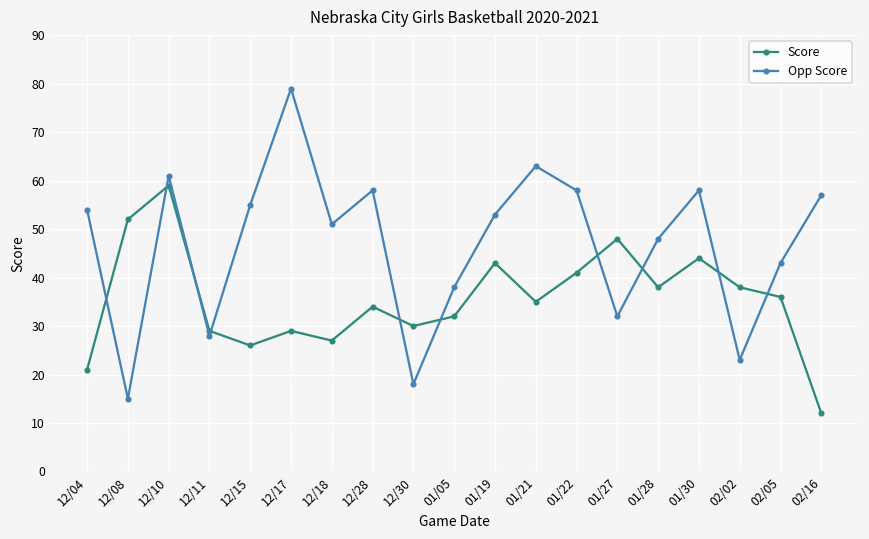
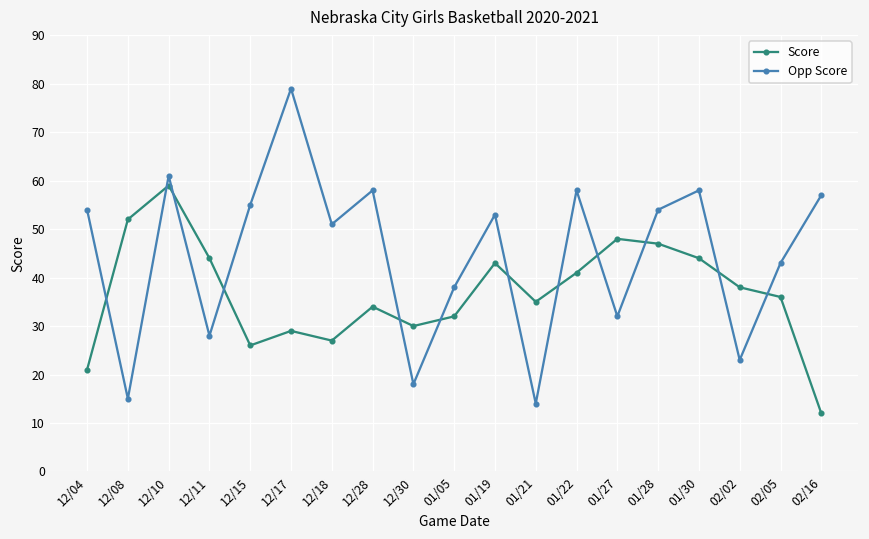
  {
    "Score": {
      "12/04": 21,
      "12/08": 52,
      "12/10": 59,
-     "12/11": 29,
+     "12/11": 44,
      "12/15": 26,
      "12/17": 29,
      "12/18": 27,
      "12/28": 34,
      "12/30": 30,
      "01/05": 32,
      "01/19": 43,
      "01/21": 35,
      "01/22": 41,
      "01/27": 48,
-     "01/28": 38,
+     "01/28": 47,
      "01/30": 44,
      "02/02": 38,
      "02/05": 36,
      "02/16": 12
    },
    "Opp Score": {
      "12/04": 54,
      "12/08": 15,
      "12/10": 61,
      "12/11": 28,
      "12/15": 55,
      "12/17": 79,
      "12/18": 51,
      "12/28": 58,
      "12/30": 18,
      "01/05": 38,
      "01/19": 53,
-     "01/21": 63,
+     "01/21": 14,
      "01/22": 58,
      "01/27": 32,
-     "01/28": 48,
+     "01/28": 54,
      "01/30": 58,
      "02/02": 23,
      "02/05": 43,
      "02/16": 57
    }
  }
